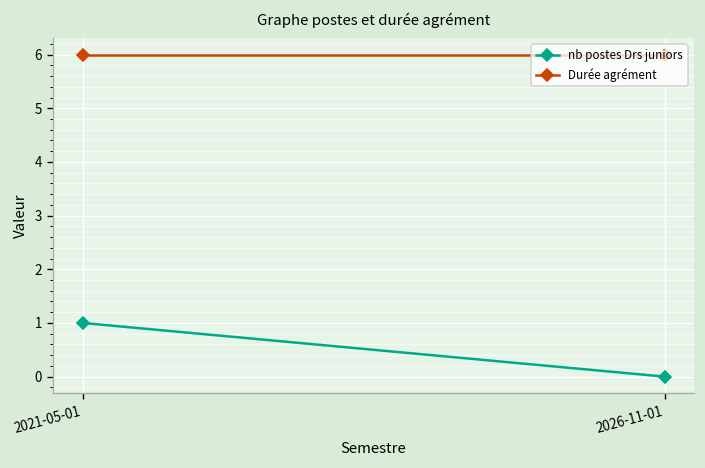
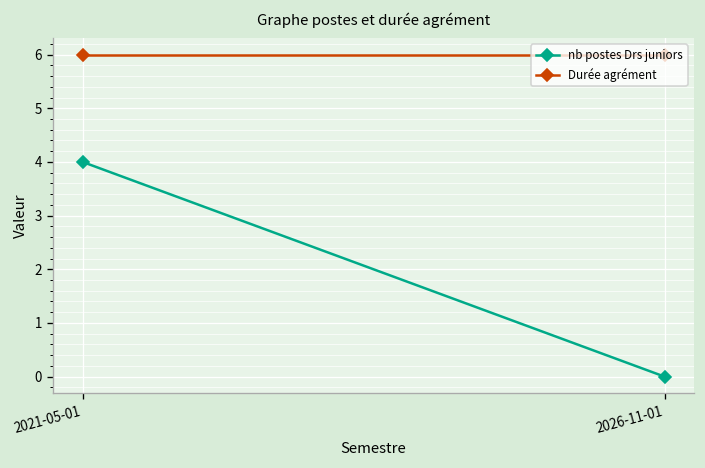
  {
    "nb postes Drs juniors": {
-     "2021-05-01": 1,
+     "2021-05-01": 4,
      "2026-11-01": 0
    },
    "Durée agrément": {
      "2021-05-01": 6
    }
  }
